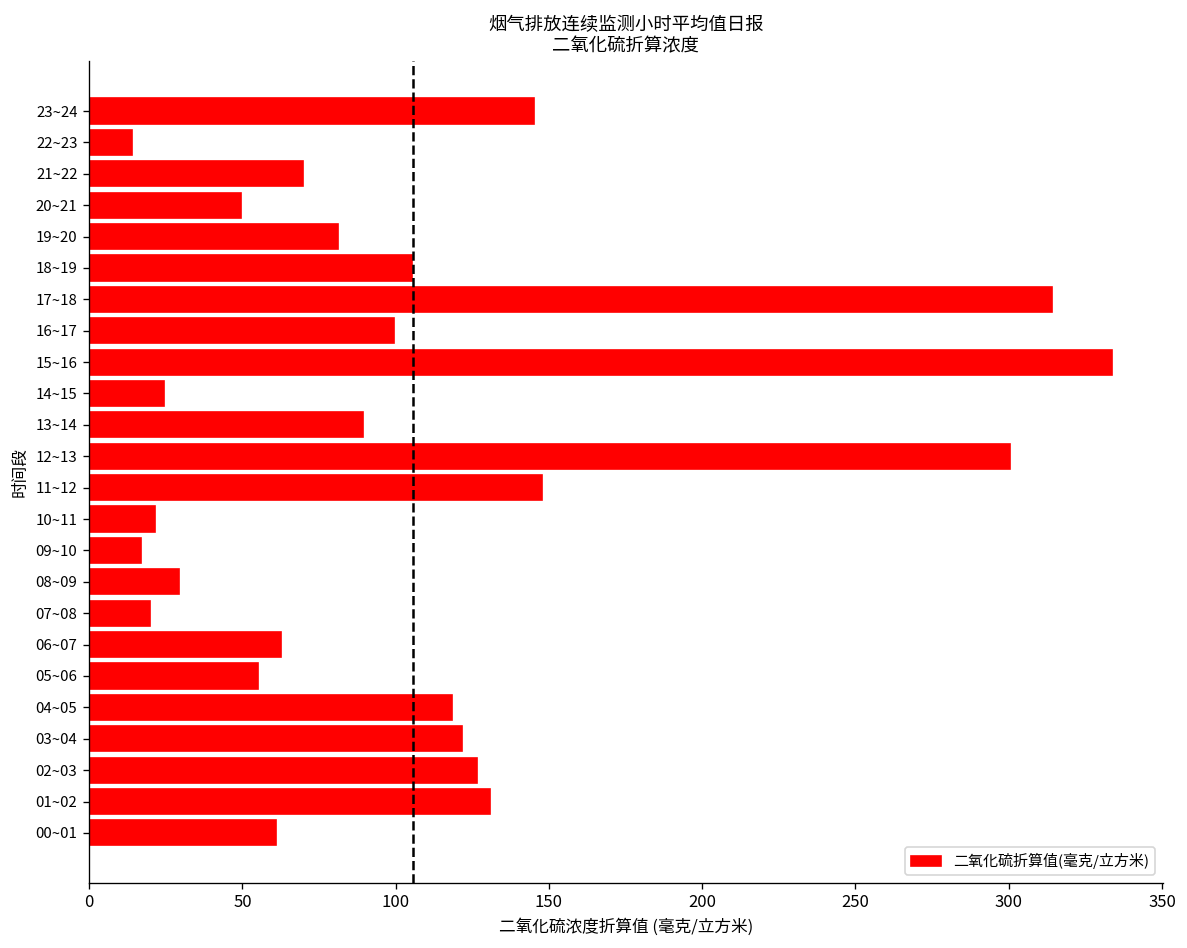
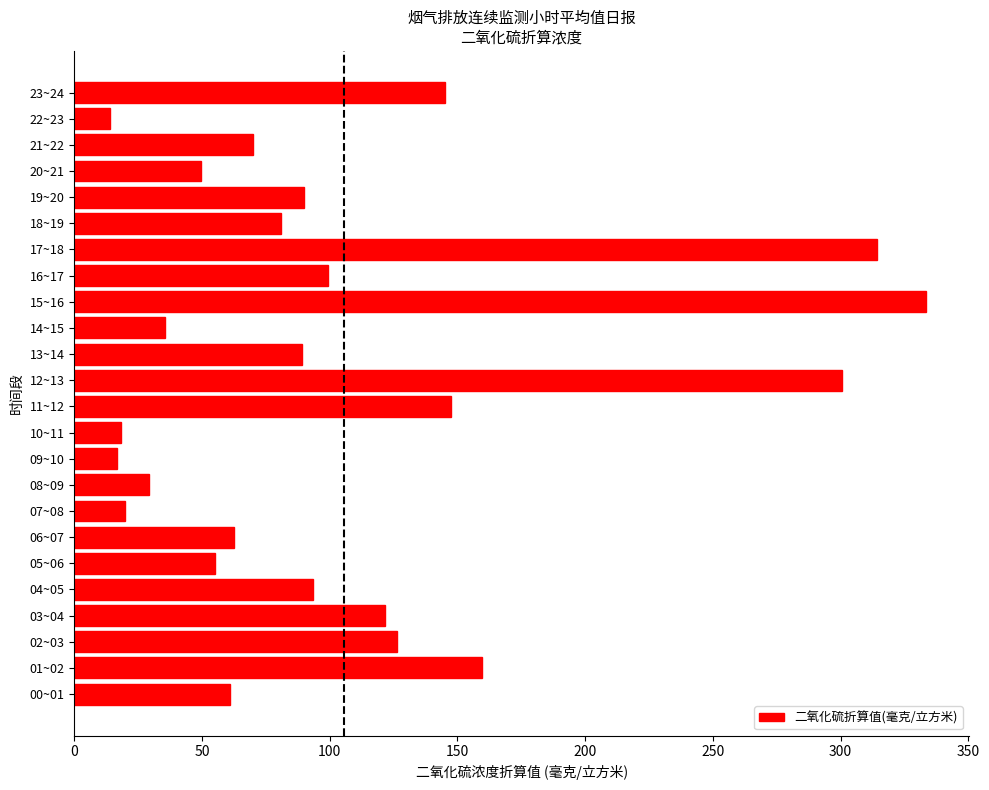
  {
    "23~24": 145,
    "22~23": 14,
    "21~22": 70,
    "20~21": 49,
-   "19~20": 81,
-   "18~19": 105,
+   "19~20": 90,
+   "18~19": 81,
    "17~18": 314,
    "16~17": 99,
    "15~16": 334,
-   "14~15": 24,
+   "14~15": 36,
    "13~14": 89,
    "12~13": 301,
    "11~12": 148,
-   "10~11": 21,
+   "10~11": 18,
    "09~10": 17,
    "08~09": 29,
    "07~08": 20,
    "06~07": 62,
    "05~06": 55,
-   "04~05": 118,
+   "04~05": 94,
    "03~04": 122,
    "02~03": 126,
-   "01~02": 131,
+   "01~02": 159,
    "00~01": 61
  }
